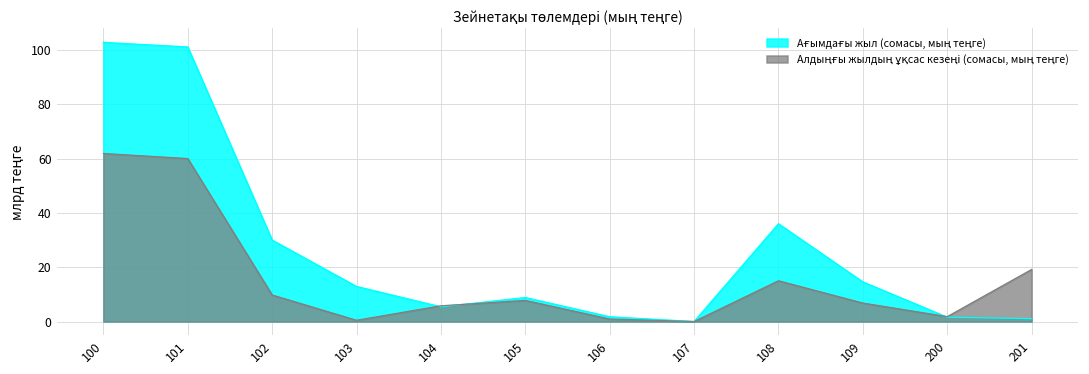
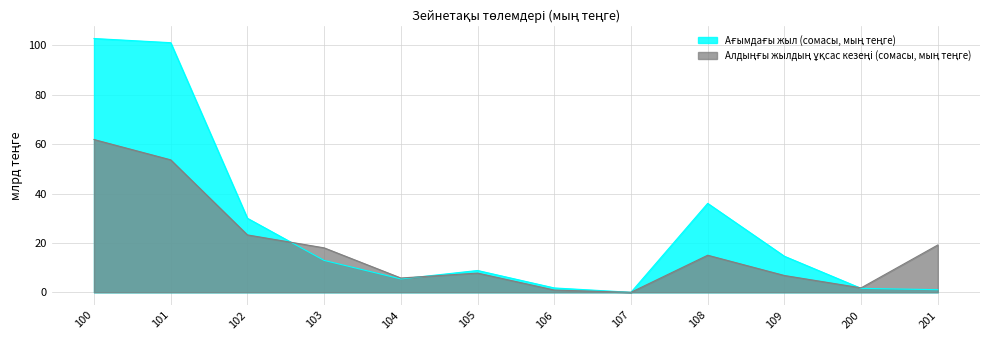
  {
    "Ағымдағы жыл (сомасы, мың теңге)": {
      "100": 103,
      "101": 101,
      "102": 30,
      "103": 13,
      "105": 9,
      "108": 36,
      "109": 15,
      "201": 1
    },
    "Алдыңғы жылдың ұқсас кезеңі (сомасы, мың теңге)": {
      "100": 62,
-     "101": 60,
-     "102": 10,
-     "103": 0,
+     "101": 54,
+     "102": 23,
+     "103": 18,
      "105": 8,
      "108": 15,
      "109": 7,
      "201": 19
    }
  }
